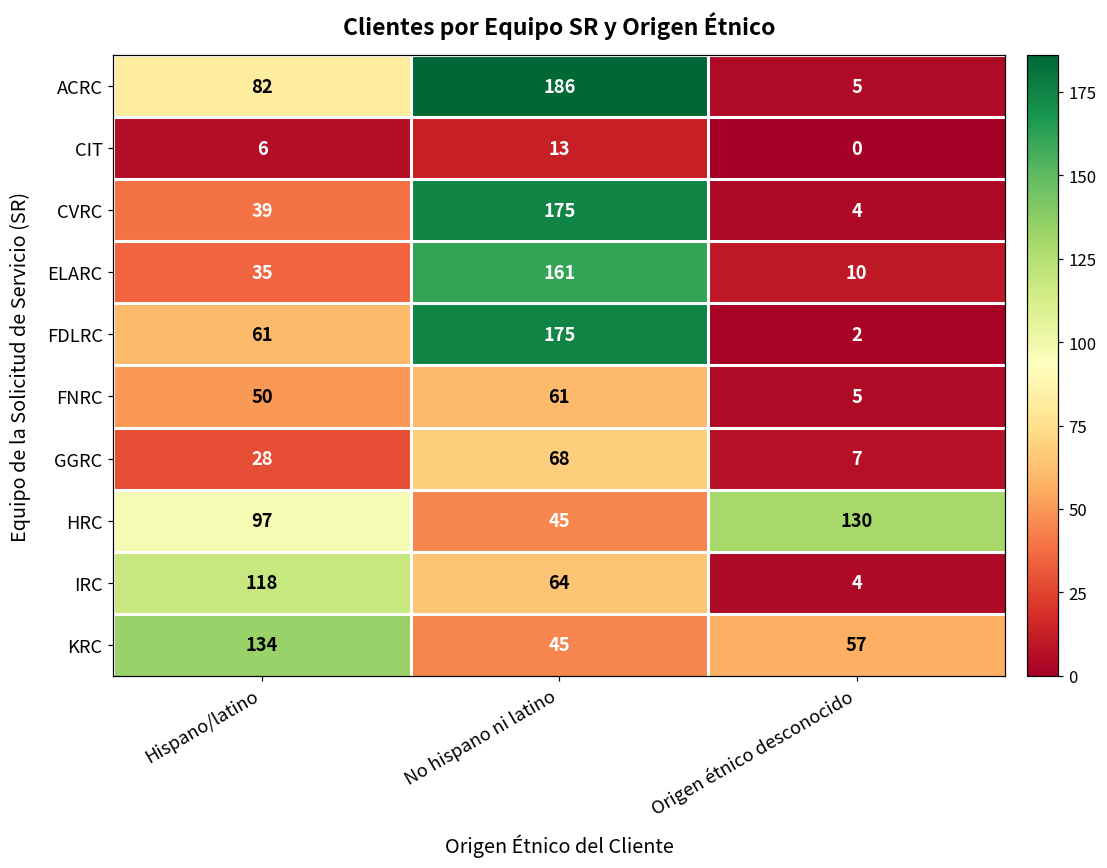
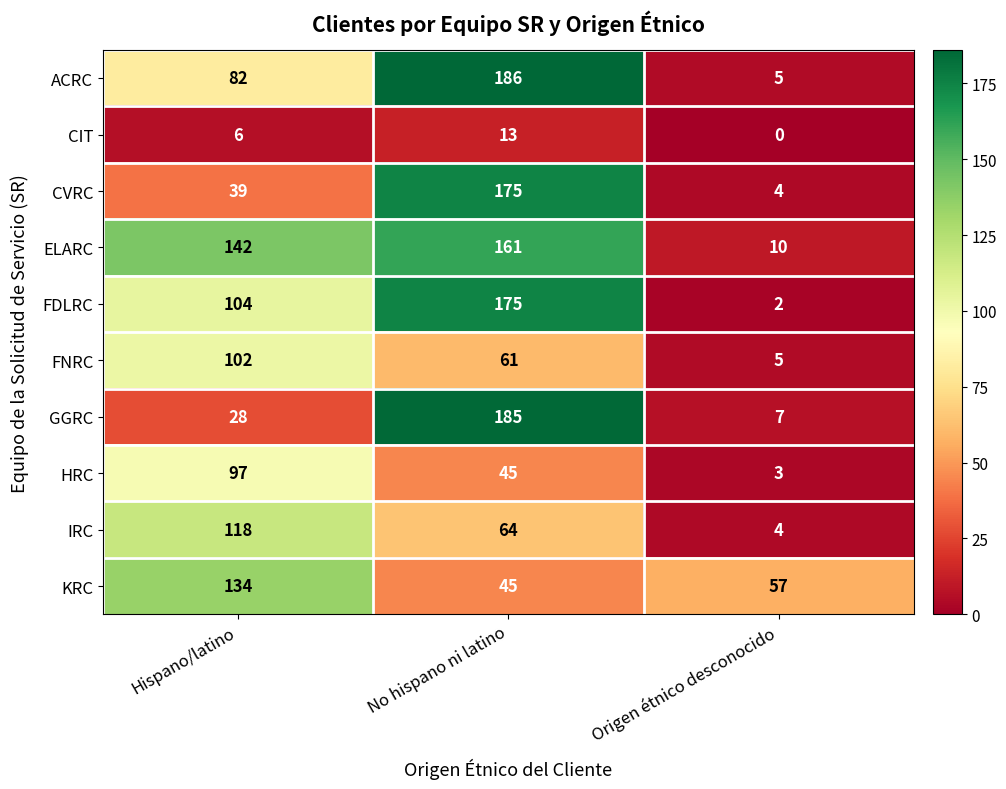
  {
    "ACRC": {
      "Hispano/latino": 82,
      "No hispano ni latino": 186,
      "Origen étnico desconocido": 5
    },
    "CIT": {
      "Hispano/latino": 6,
      "No hispano ni latino": 13,
      "Origen étnico desconocido": 0
    },
    "CVRC": {
      "Hispano/latino": 39,
      "No hispano ni latino": 175,
      "Origen étnico desconocido": 4
    },
    "ELARC": {
-     "Hispano/latino": 35,
+     "Hispano/latino": 142,
      "No hispano ni latino": 161,
      "Origen étnico desconocido": 10
    },
    "FDLRC": {
-     "Hispano/latino": 61,
+     "Hispano/latino": 104,
      "No hispano ni latino": 175,
      "Origen étnico desconocido": 2
    },
    "FNRC": {
-     "Hispano/latino": 50,
+     "Hispano/latino": 102,
      "No hispano ni latino": 61,
      "Origen étnico desconocido": 5
    },
    "GGRC": {
      "Hispano/latino": 28,
-     "No hispano ni latino": 68,
+     "No hispano ni latino": 185,
      "Origen étnico desconocido": 7
    },
    "HRC": {
      "Hispano/latino": 97,
      "No hispano ni latino": 45,
-     "Origen étnico desconocido": 130
+     "Origen étnico desconocido": 3
    },
    "IRC": {
      "Hispano/latino": 118,
      "No hispano ni latino": 64,
      "Origen étnico desconocido": 4
    },
    "KRC": {
      "Hispano/latino": 134,
      "No hispano ni latino": 45,
      "Origen étnico desconocido": 57
    }
  }
